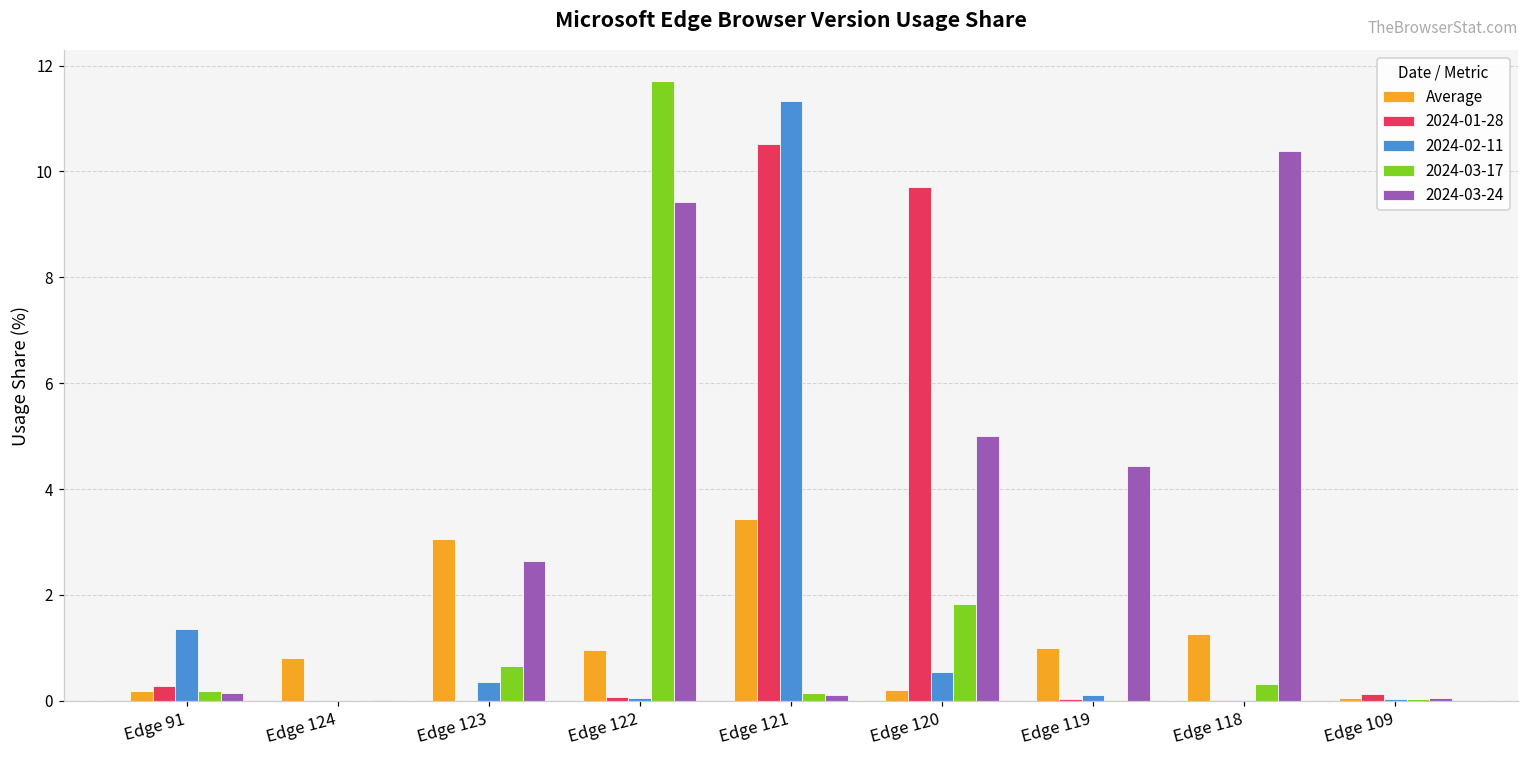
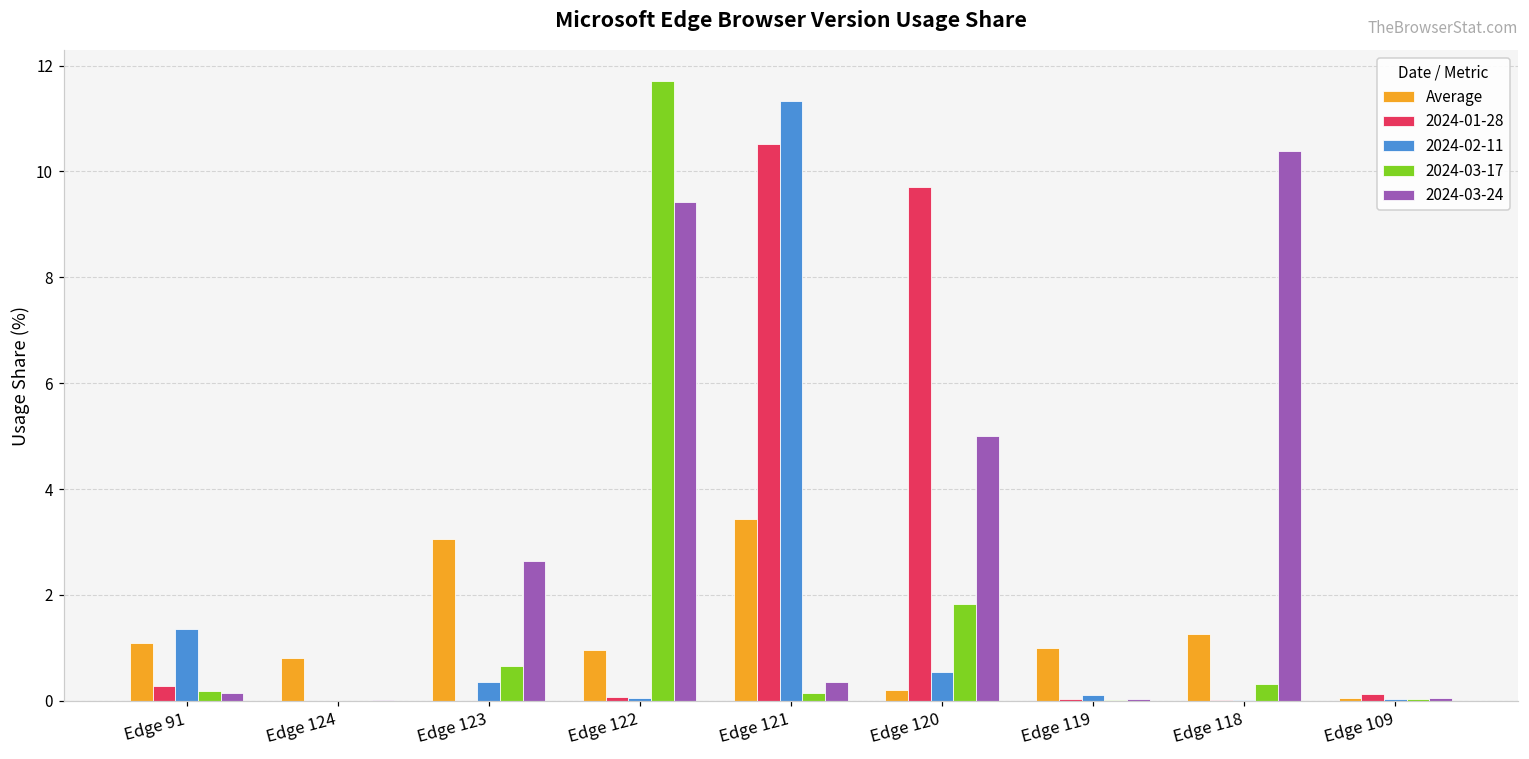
  {
    "Average": {
-     "Edge 91": 0.2,
+     "Edge 91": 1.1,
      "Edge 124": 0.8,
      "Edge 123": 3.1,
      "Edge 122": 1.0,
      "Edge 121": 3.4,
      "Edge 120": 0.2,
      "Edge 119": 1.0,
      "Edge 118": 1.3,
      "Edge 109": 0.1
    },
    "2024-01-28": {
      "Edge 91": 0.3,
      "Edge 124": 0.0,
      "Edge 123": 0.0,
      "Edge 122": 0.1,
      "Edge 121": 10.5,
      "Edge 120": 9.7,
      "Edge 109": 0.1
    },
    "2024-02-11": {
      "Edge 91": 1.4,
      "Edge 124": 0.0,
      "Edge 123": 0.4,
      "Edge 122": 0.1,
      "Edge 121": 11.3,
      "Edge 120": 0.6,
      "Edge 119": 0.1
    },
    "2024-03-17": {
      "Edge 91": 0.2,
      "Edge 124": 0.0,
      "Edge 123": 0.7,
      "Edge 122": 11.7,
      "Edge 121": 0.2,
      "Edge 120": 1.8,
      "Edge 118": 0.3
    },
    "2024-03-24": {
      "Edge 91": 0.1,
      "Edge 123": 2.6,
      "Edge 122": 9.4,
-     "Edge 121": 0.1,
+     "Edge 121": 0.4,
      "Edge 120": 5.0,
-     "Edge 119": 4.4,
+     "Edge 119": 0.0,
      "Edge 118": 10.4,
      "Edge 109": 0.1
    }
  }
